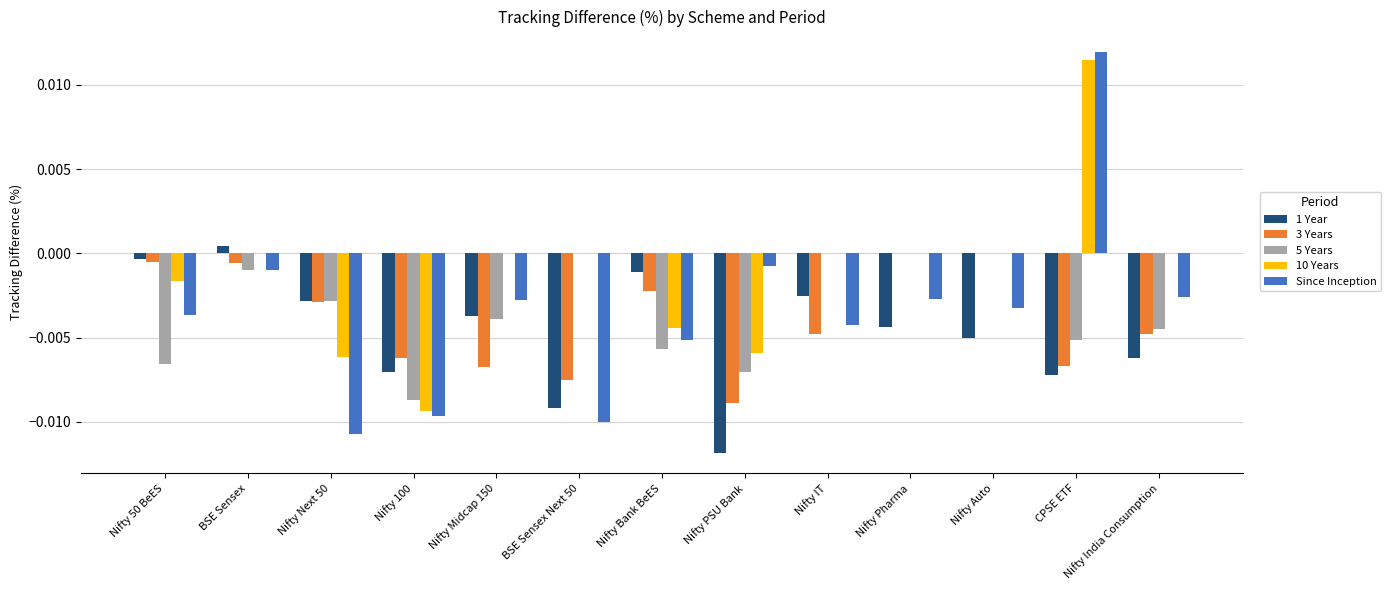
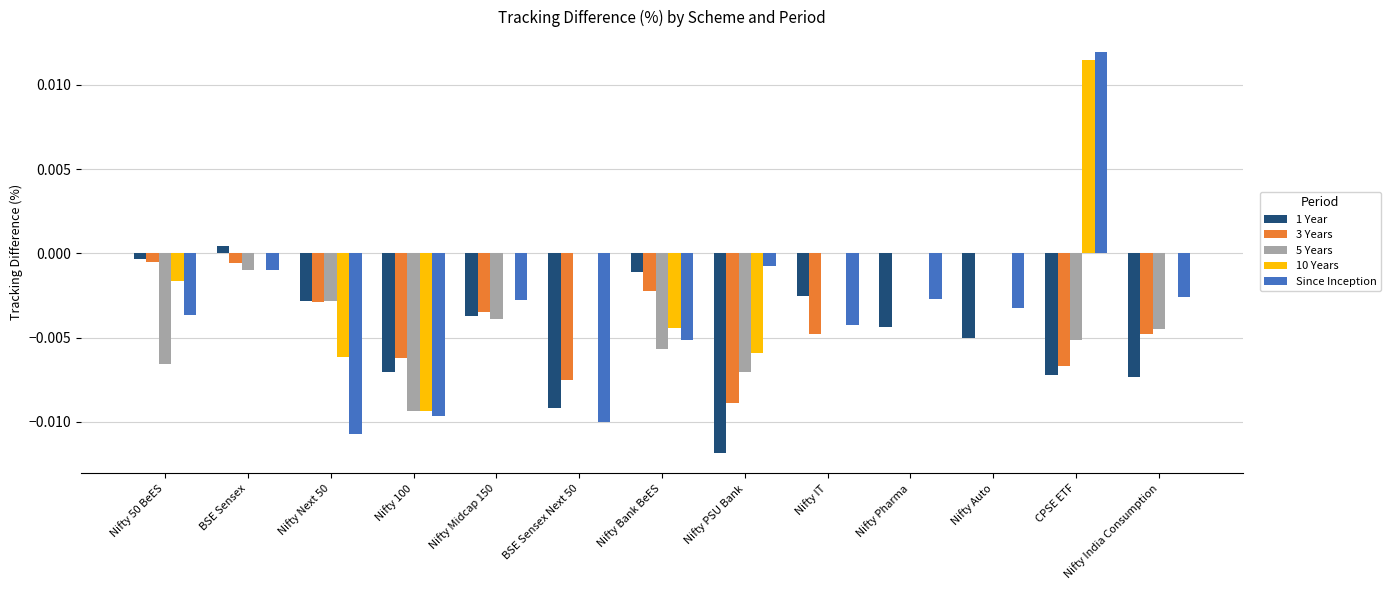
  {
    "1 Year": {
      "Nifty 50 BeES": -0.0003,
      "BSE Sensex": 0.0005,
      "Nifty Next 50": -0.0028,
      "Nifty 100": -0.0070,
      "Nifty Midcap 150": -0.0037,
      "BSE Sensex Next 50": -0.0092,
      "Nifty Bank BeES": -0.0011,
      "Nifty PSU Bank": -0.0119,
      "Nifty IT": -0.0025,
      "Nifty Pharma": -0.0044,
      "Nifty Auto": -0.0050,
      "CPSE ETF": -0.0072,
-     "Nifty India Consumption": -0.0062
+     "Nifty India Consumption": -0.0073
    },
    "3 Years": {
      "Nifty 50 BeES": -0.0005,
      "BSE Sensex": -0.0006,
      "Nifty Next 50": -0.0029,
      "Nifty 100": -0.0062,
-     "Nifty Midcap 150": -0.0067,
+     "Nifty Midcap 150": -0.0035,
      "BSE Sensex Next 50": -0.0075,
      "Nifty Bank BeES": -0.0022,
      "Nifty PSU Bank": -0.0089,
      "Nifty IT": -0.0048,
      "Nifty Pharma": 0.0000,
      "Nifty Auto": 0.0000,
      "CPSE ETF": -0.0067,
      "Nifty India Consumption": -0.0048
    },
    "5 Years": {
      "Nifty 50 BeES": -0.0066,
      "BSE Sensex": -0.0010,
      "Nifty Next 50": -0.0028,
-     "Nifty 100": -0.0087,
+     "Nifty 100": -0.0093,
      "Nifty Midcap 150": -0.0039,
      "BSE Sensex Next 50": 0.0000,
      "Nifty Bank BeES": -0.0057,
      "Nifty PSU Bank": -0.0070,
      "Nifty IT": 0.0000,
      "Nifty Pharma": 0.0000,
      "Nifty Auto": 0.0000,
      "CPSE ETF": -0.0052,
      "Nifty India Consumption": -0.0045
    },
    "10 Years": {
      "Nifty 50 BeES": -0.0016,
      "BSE Sensex": 0.0000,
      "Nifty Next 50": -0.0062,
      "Nifty 100": -0.0094,
      "Nifty Midcap 150": 0.0000,
      "BSE Sensex Next 50": 0.0000,
      "Nifty Bank BeES": -0.0044,
      "Nifty PSU Bank": -0.0059,
      "Nifty IT": 0.0000,
      "Nifty Pharma": 0.0000,
      "Nifty Auto": 0.0000,
      "CPSE ETF": 0.0115,
      "Nifty India Consumption": 0.0000
    },
    "Since Inception": {
      "Nifty 50 BeES": -0.0037,
      "BSE Sensex": -0.0010,
      "Nifty Next 50": -0.0107,
      "Nifty 100": -0.0097,
      "Nifty Midcap 150": -0.0027,
      "BSE Sensex Next 50": -0.0100,
      "Nifty Bank BeES": -0.0051,
      "Nifty PSU Bank": -0.0008,
      "Nifty IT": -0.0043,
      "Nifty Pharma": -0.0027,
      "Nifty Auto": -0.0032,
      "CPSE ETF": 0.0120,
      "Nifty India Consumption": -0.0026
    }
  }
